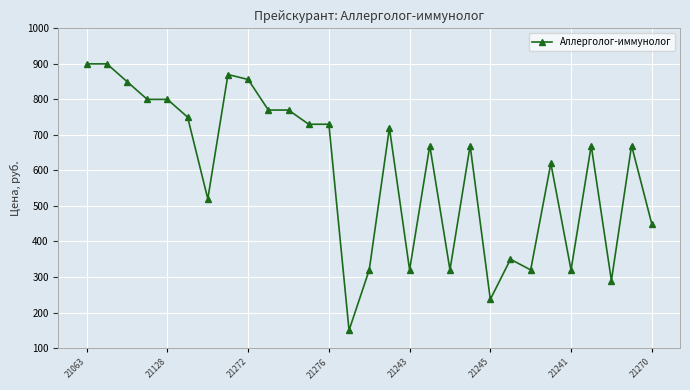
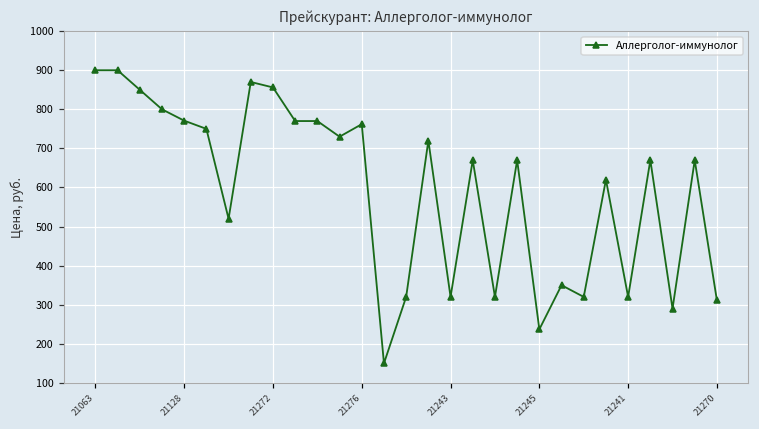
  {
    "21063": 900,
-   "21128": 800,
+   "21128": 770,
    "21272": 860,
-   "21276": 730,
+   "21276": 760,
    "21243": 320,
    "21245": 240,
    "21241": 320,
-   "21270": 450
+   "21270": 310
  }
